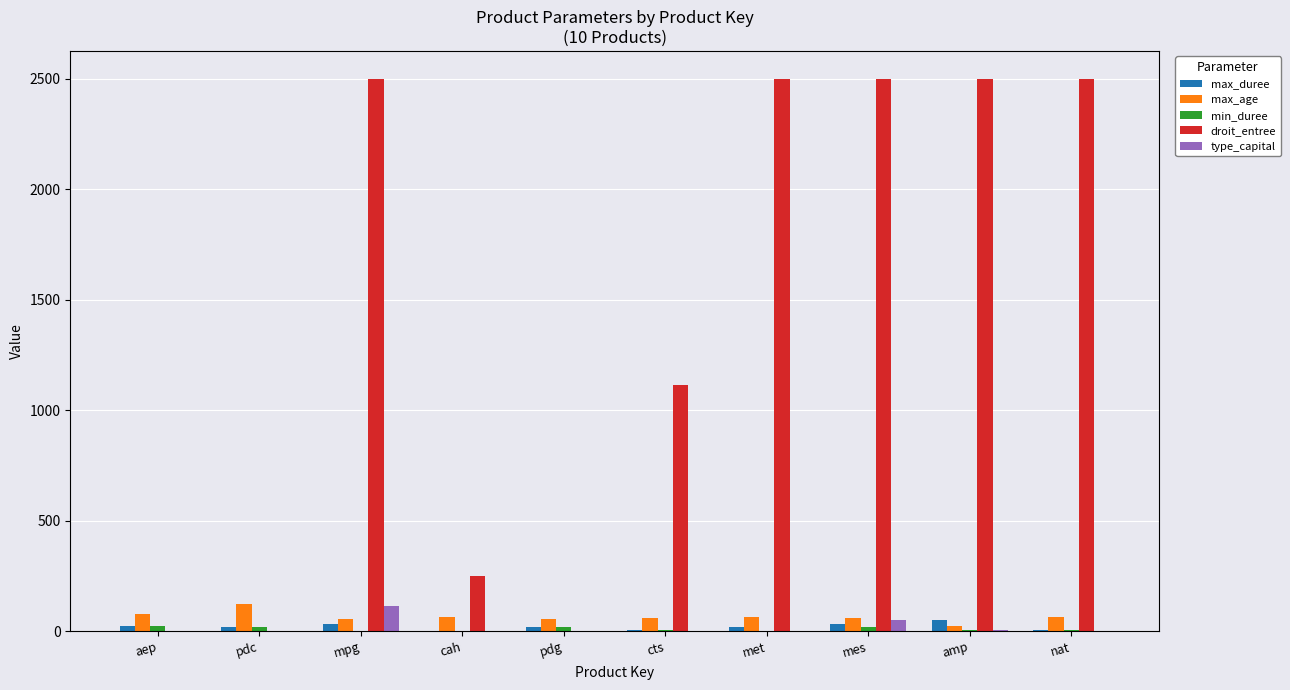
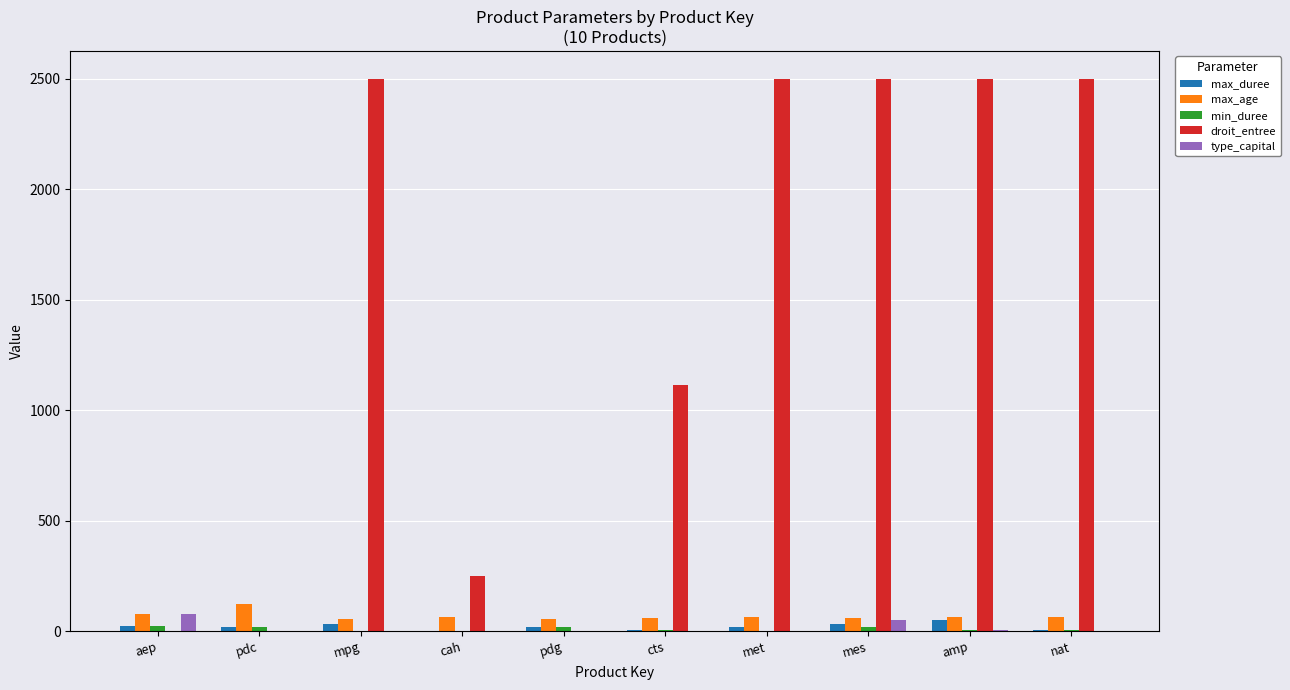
  {
    "max_duree": {
      "aep": 20,
      "pdc": 20,
      "mpg": 40,
      "pdg": 20,
      "met": 20,
      "mes": 40,
      "amp": 50
    },
    "max_age": {
      "aep": 80,
      "pdc": 120,
      "mpg": 60,
      "cah": 60,
      "pdg": 60,
      "cts": 60,
      "met": 60,
      "mes": 60,
-     "amp": 30,
+     "amp": 60,
      "nat": 60
    },
    "min_duree": {
      "aep": 20,
      "pdc": 20,
      "pdg": 20,
      "mes": 20
    },
    "droit_entree": {
      "aep": 0,
      "pdc": 0,
      "mpg": 2500,
      "cah": 250,
      "pdg": 0,
      "cts": 1120,
      "met": 2500,
      "mes": 2500,
      "amp": 2500,
      "nat": 2500
    },
    "type_capital": {
-     "aep": 0,
-     "mpg": 120,
+     "aep": 80,
+     "mpg": 0,
      "mes": 50
    }
  }
